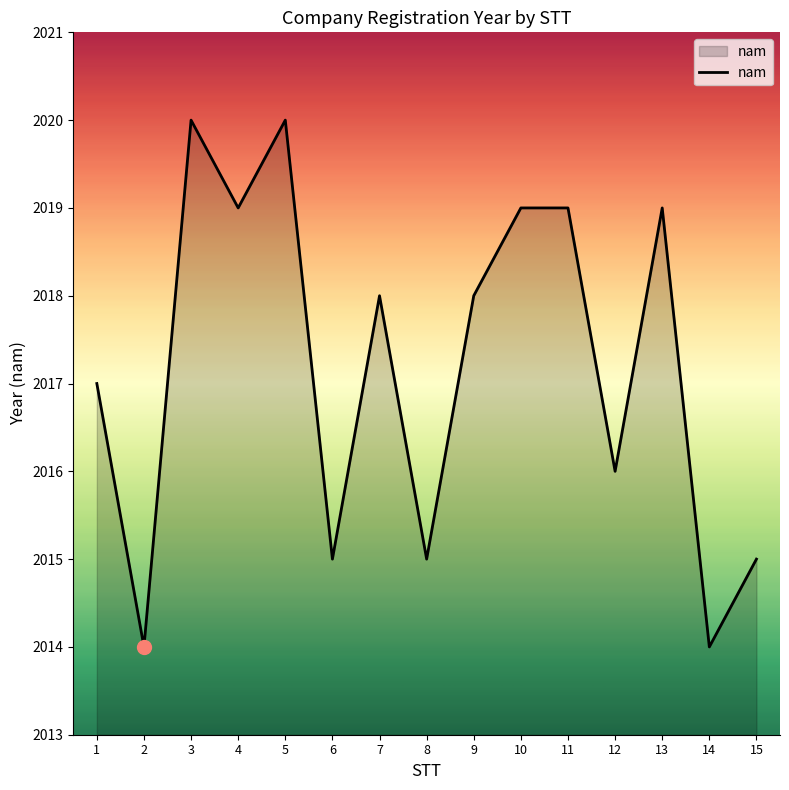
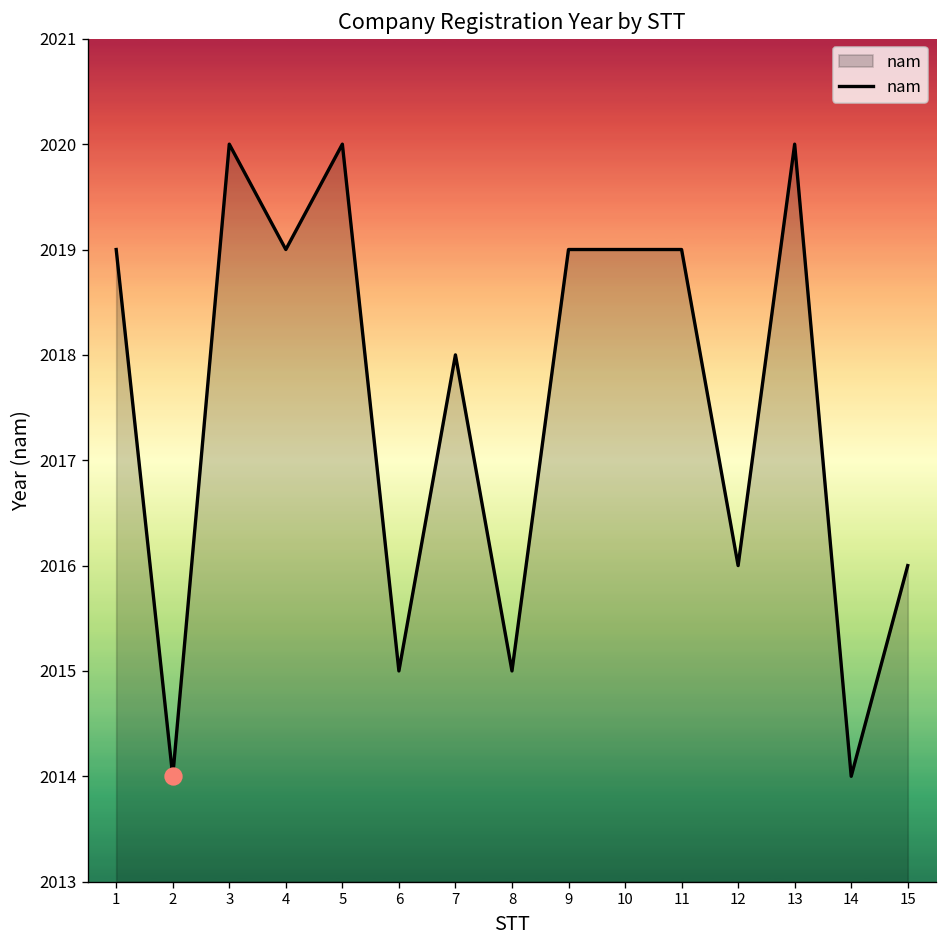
  {
    "nam": {
-     "1": 2017,
+     "1": 2019,
      "3": 2020,
      "4": 2019,
      "5": 2020,
      "6": 2015,
      "7": 2018,
      "8": 2015,
-     "9": 2018,
+     "9": 2019,
      "10": 2019,
      "11": 2019,
      "12": 2016,
-     "13": 2019,
+     "13": 2020,
      "14": 2014,
-     "15": 2015
+     "15": 2016
    }
  }
